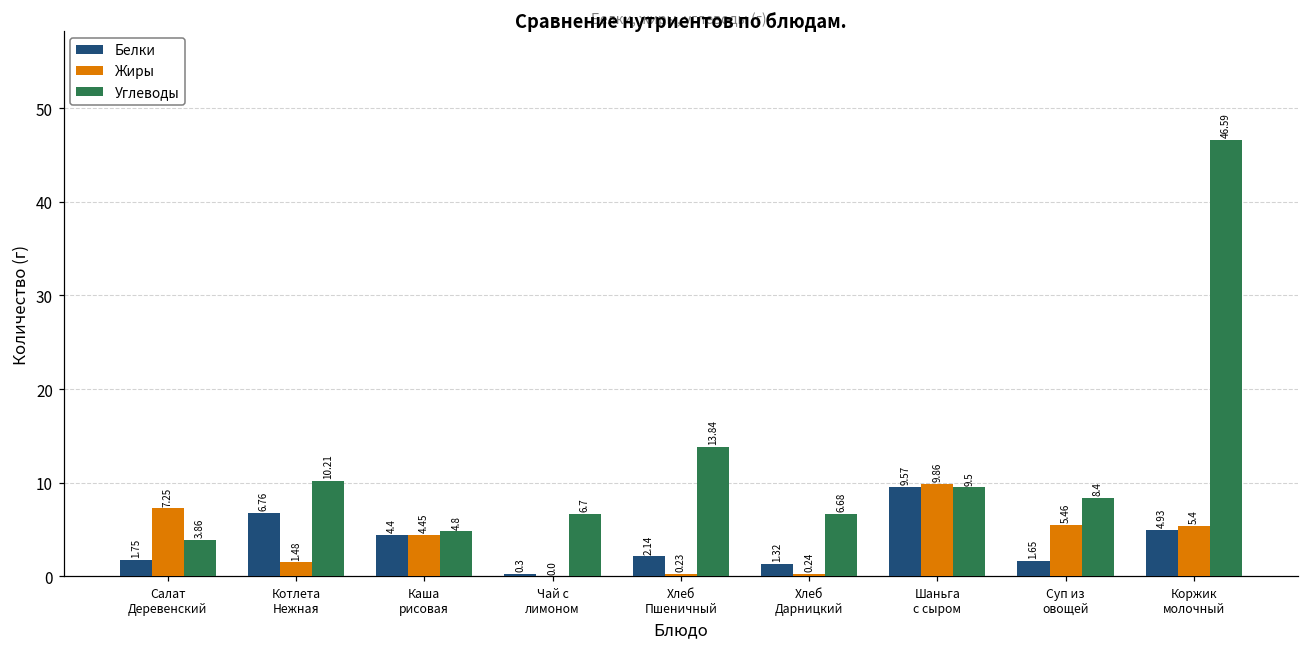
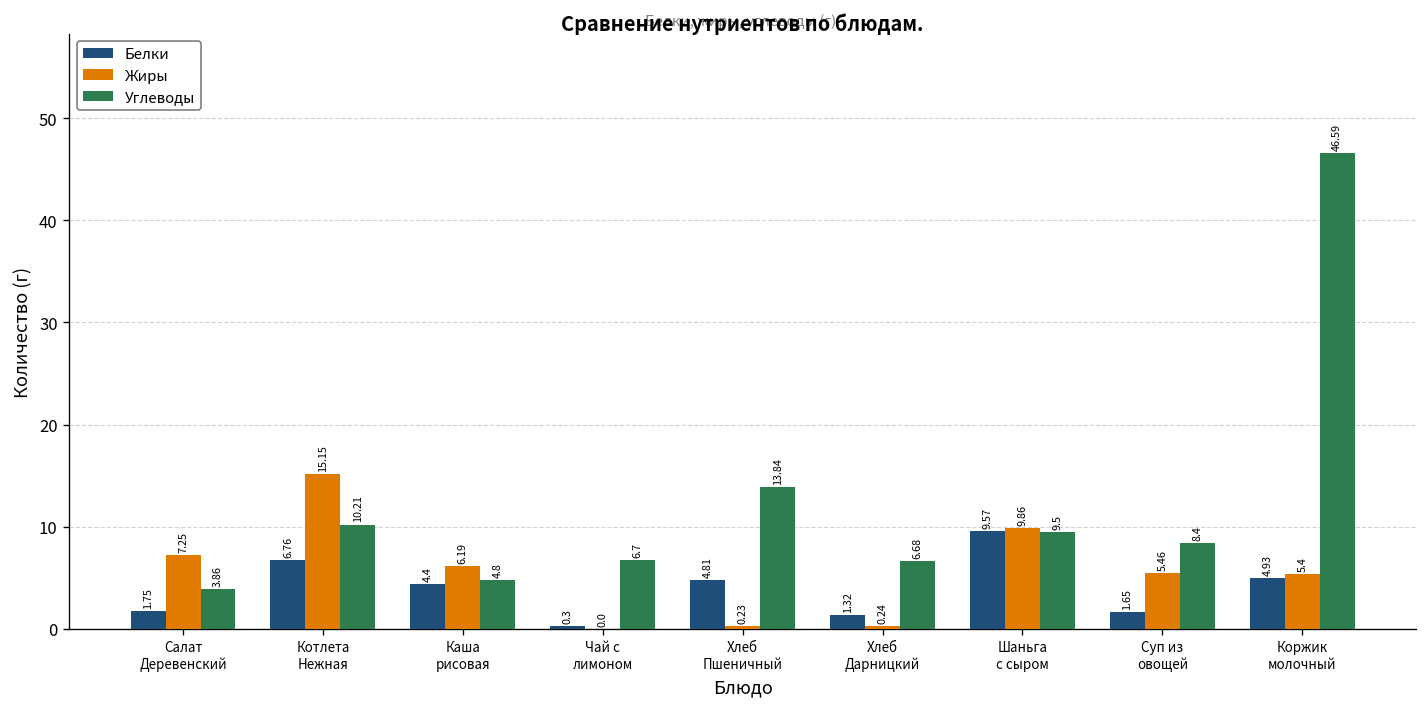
  {
    "Белки": {
      "Салат Деревенский": 1.75,
      "Котлета Нежная": 6.76,
      "Каша рисовая": 4.4,
      "Чай с лимоном": 0.3,
-     "Хлеб Пшеничный": 2.14,
+     "Хлеб Пшеничный": 4.81,
      "Хлеб Дарницкий": 1.32,
      "Шаньга с сыром": 9.57,
      "Суп из овощей": 1.65,
      "Коржик молочный": 4.93
    },
    "Жиры": {
      "Салат Деревенский": 7.25,
-     "Котлета Нежная": 1.48,
-     "Каша рисовая": 4.45,
+     "Котлета Нежная": 15.15,
+     "Каша рисовая": 6.19,
      "Чай с лимоном": 0.0,
      "Хлеб Пшеничный": 0.23,
      "Хлеб Дарницкий": 0.24,
      "Шаньга с сыром": 9.86,
      "Суп из овощей": 5.46,
      "Коржик молочный": 5.4
    },
    "Углеводы": {
      "Салат Деревенский": 3.86,
      "Котлета Нежная": 10.21,
      "Каша рисовая": 4.8,
      "Чай с лимоном": 6.7,
      "Хлеб Пшеничный": 13.84,
      "Хлеб Дарницкий": 6.68,
      "Шаньга с сыром": 9.5,
      "Суп из овощей": 8.4,
      "Коржик молочный": 46.59
    }
  }
